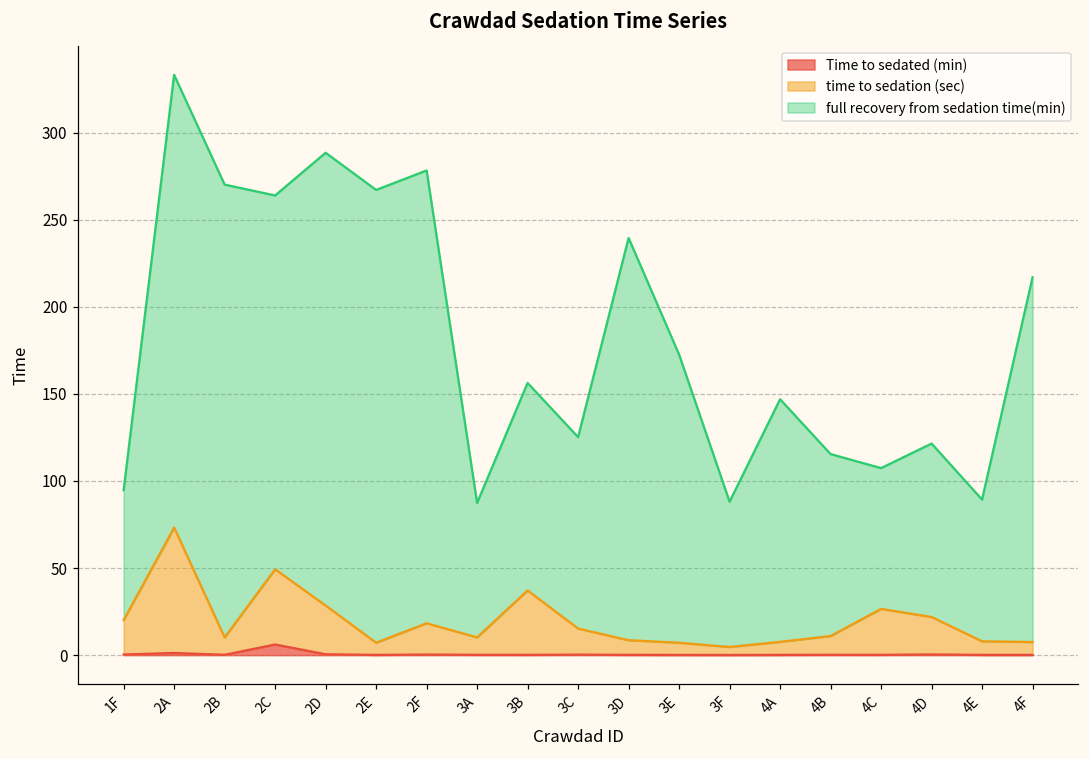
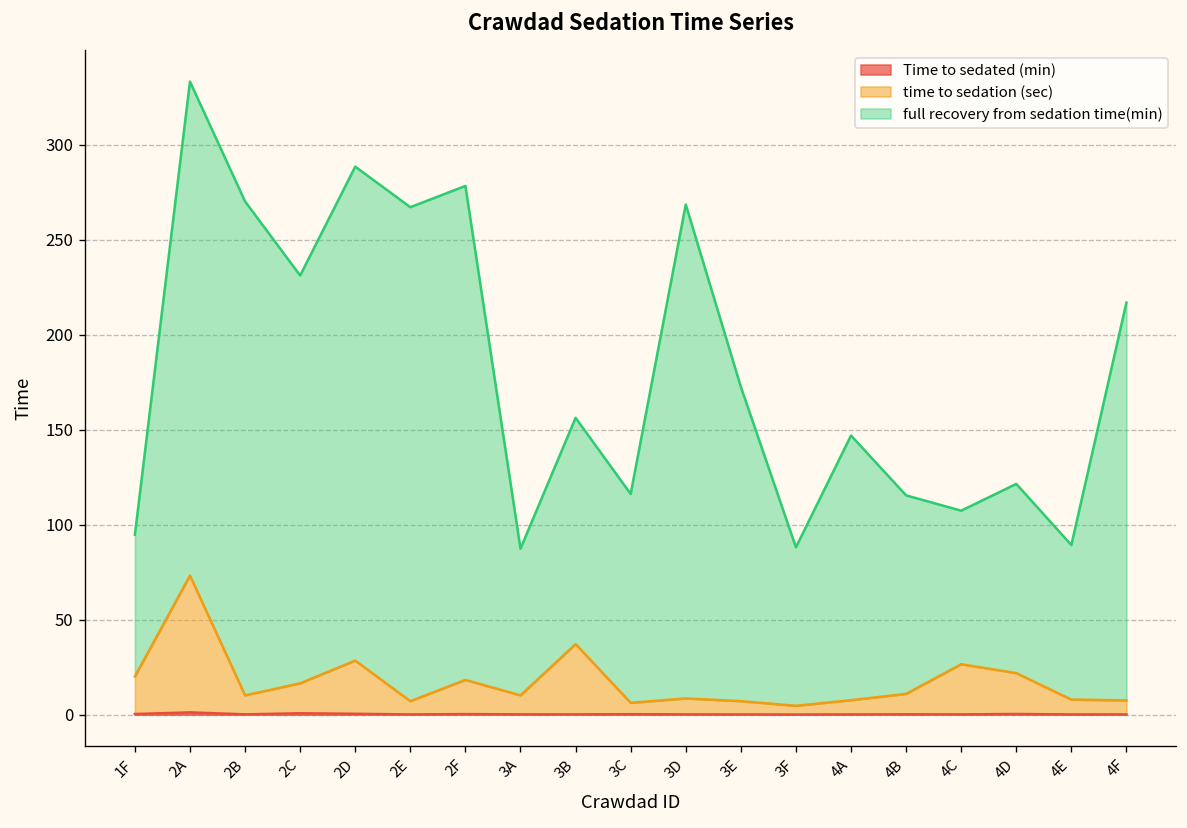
  {
    "Time to sedated (min)": {
      "1F": 0,
      "2A": 1,
      "2B": 0,
-     "2C": 6,
+     "2C": 1,
      "2D": 0,
      "2E": 0,
      "2F": 0,
      "3A": 0,
      "3B": 0,
      "3C": 0,
      "3D": 0,
      "3E": 0,
      "3F": 0,
      "4A": 0,
      "4B": 0,
      "4C": 0,
      "4D": 0,
      "4E": 0,
      "4F": 0
    },
    "time to sedation (sec)": {
      "1F": 20,
      "2A": 72,
      "2B": 10,
-     "2C": 43,
+     "2C": 16,
      "2D": 28,
      "2E": 7,
      "2F": 18,
      "3A": 10,
      "3B": 37,
-     "3C": 15,
+     "3C": 6,
      "3D": 8,
      "3E": 7,
      "3F": 5,
      "4A": 8,
      "4B": 11,
      "4C": 26,
      "4D": 22,
      "4E": 8,
      "4F": 7
    },
    "full recovery from sedation time(min)": {
      "1F": 75,
      "2A": 260,
      "2B": 260,
      "2C": 215,
      "2D": 260,
      "2E": 260,
      "2F": 260,
      "3A": 77,
      "3B": 119,
      "3C": 110,
-     "3D": 231,
+     "3D": 260,
      "3E": 165,
      "3F": 83,
      "4A": 139,
      "4B": 104,
      "4C": 81,
      "4D": 100,
      "4E": 81,
      "4F": 209
    }
  }
